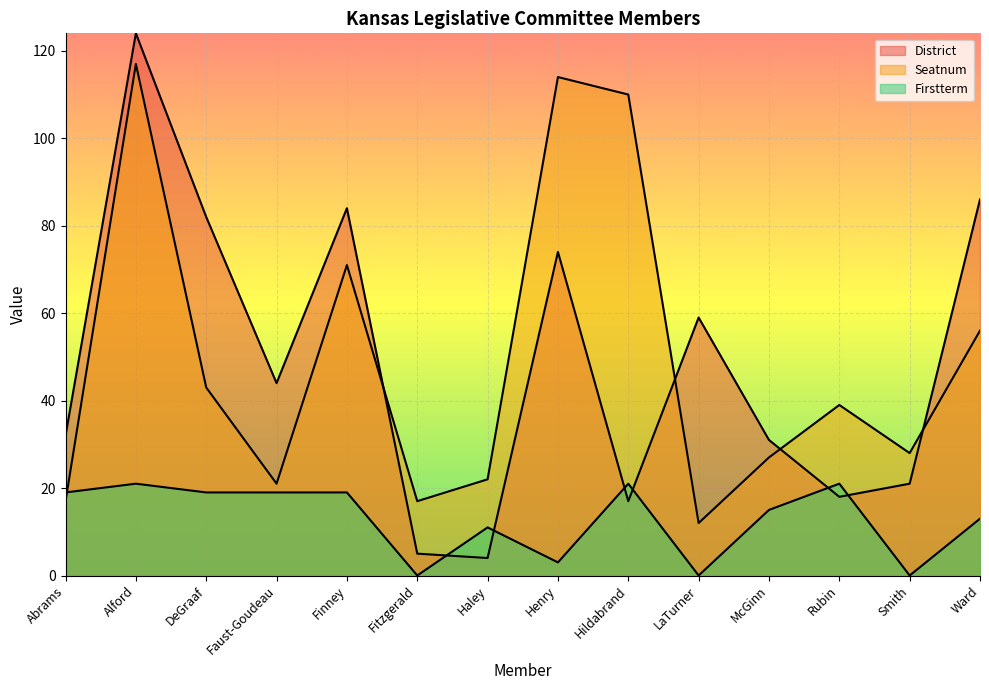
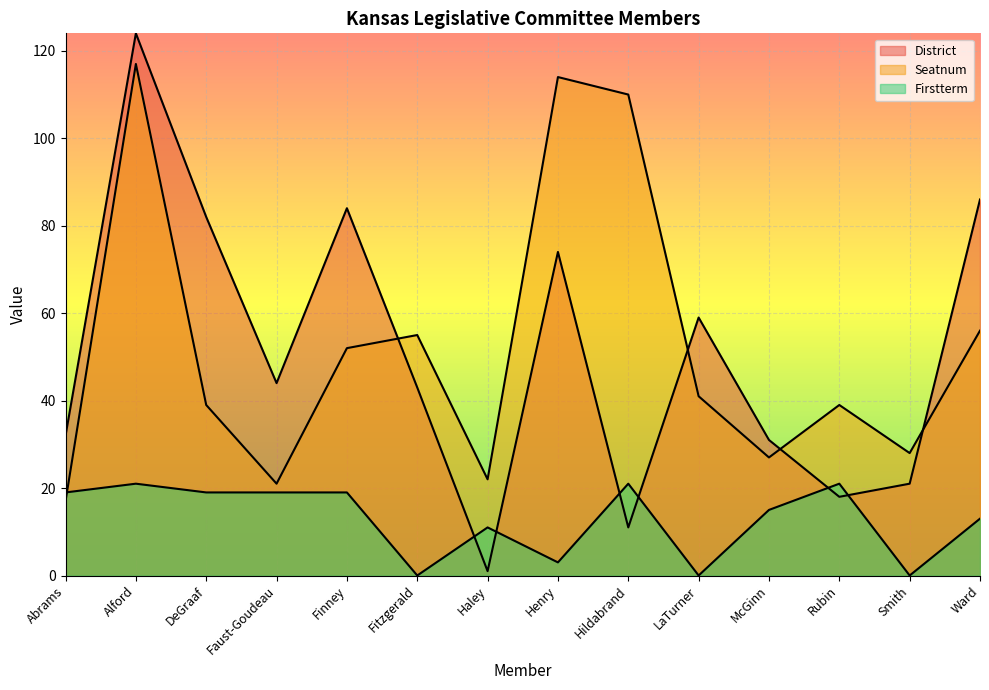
  {
    "District": {
      "Abrams": 32,
      "Alford": 124,
      "DeGraaf": 82,
      "Faust-Goudeau": 44,
      "Finney": 84,
-     "Fitzgerald": 5,
-     "Haley": 4,
+     "Fitzgerald": 43,
+     "Haley": 1,
      "Henry": 74,
-     "Hildabrand": 17,
+     "Hildabrand": 11,
      "LaTurner": 59,
      "McGinn": 31,
      "Rubin": 18,
      "Smith": 21,
      "Ward": 86
    },
    "Seatnum": {
      "Abrams": 17,
      "Alford": 117,
-     "DeGraaf": 43,
+     "DeGraaf": 39,
      "Faust-Goudeau": 21,
-     "Finney": 71,
-     "Fitzgerald": 17,
+     "Finney": 52,
+     "Fitzgerald": 55,
      "Haley": 22,
      "Henry": 114,
      "Hildabrand": 110,
-     "LaTurner": 12,
+     "LaTurner": 41,
      "McGinn": 27,
      "Rubin": 39,
      "Smith": 28,
      "Ward": 56
    },
    "Firstterm": {
      "Abrams": 19,
      "Alford": 21,
      "DeGraaf": 19,
      "Faust-Goudeau": 19,
      "Finney": 19,
      "Fitzgerald": 0,
      "Haley": 11,
      "Henry": 3,
      "Hildabrand": 21,
      "LaTurner": 0,
      "McGinn": 15,
      "Rubin": 21,
      "Smith": 0,
      "Ward": 13
    }
  }
